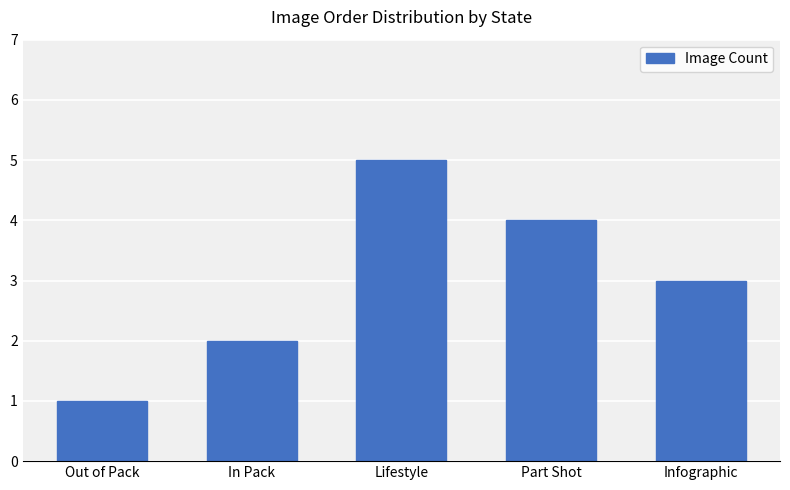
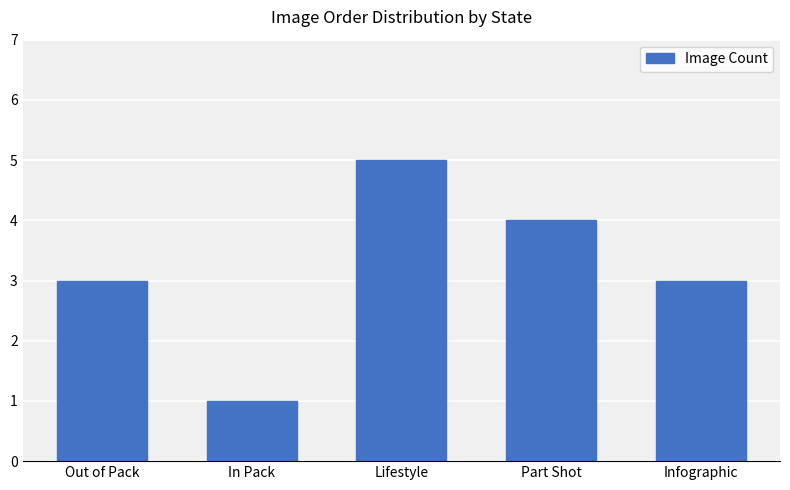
  {
-   "Out of Pack": 1,
-   "In Pack": 2,
+   "Out of Pack": 3,
+   "In Pack": 1,
    "Lifestyle": 5,
    "Part Shot": 4,
    "Infographic": 3
  }
